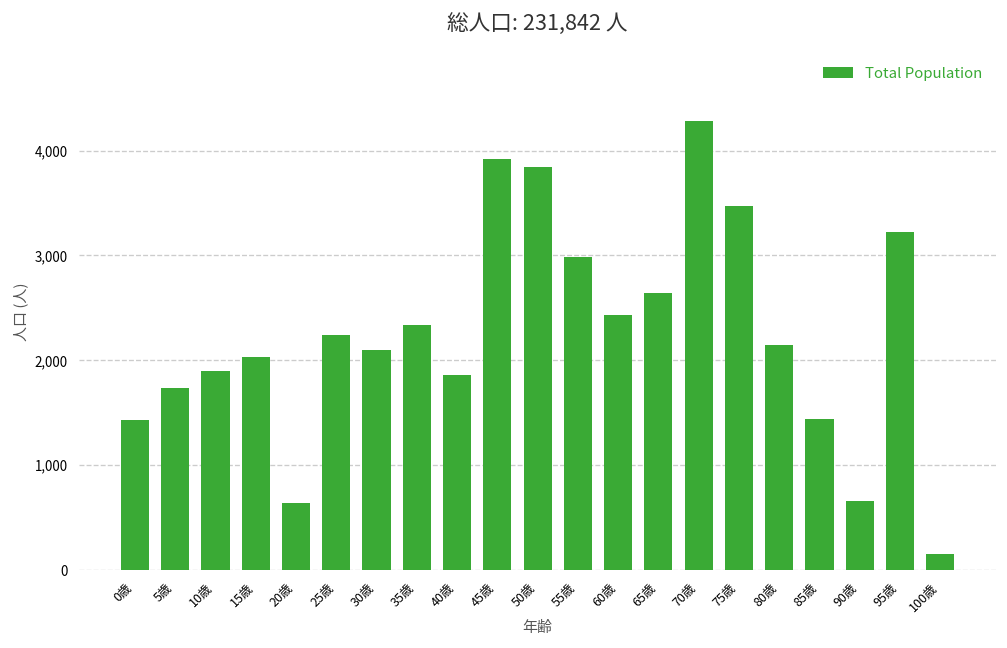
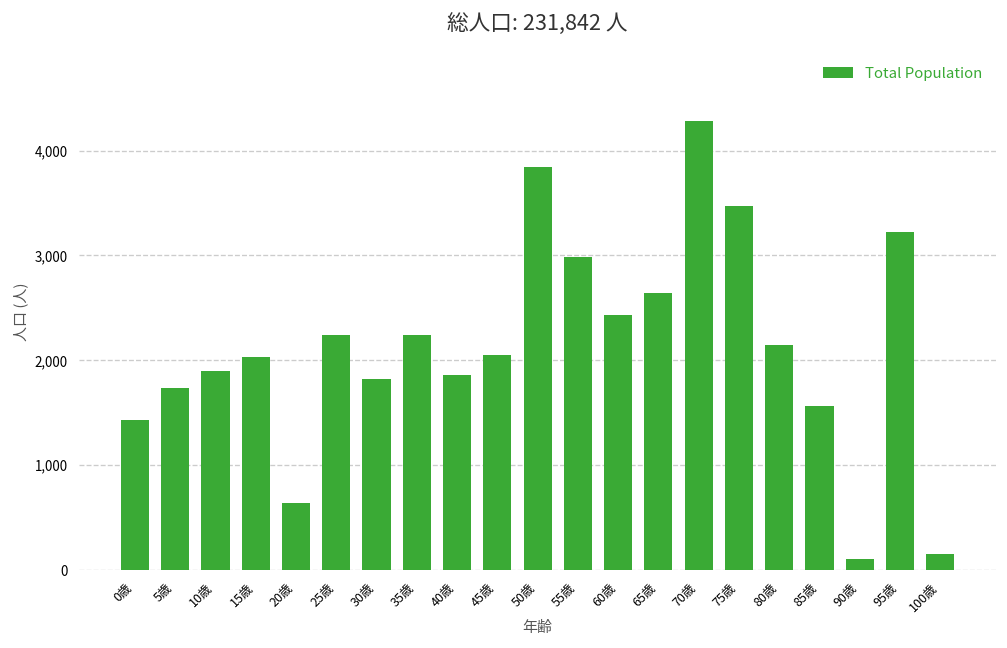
  {
    "0歳": "1,400",
    "5歳": "1,700",
    "10歳": "1,900",
    "15歳": "2,000",
    "20歳": "600",
    "25歳": "2,200",
-   "30歳": "2,100",
-   "35歳": "2,300",
+   "30歳": "1,800",
+   "35歳": "2,200",
    "40歳": "1,900",
-   "45歳": "3,900",
+   "45歳": "2,000",
    "50歳": "3,800",
    "55歳": "3,000",
    "60歳": "2,400",
    "65歳": "2,600",
    "70歳": "4,300",
    "75歳": "3,500",
    "80歳": "2,100",
-   "85歳": "1,400",
-   "90歳": "700",
+   "85歳": "1,600",
+   "90歳": "100",
    "95歳": "3,200",
    "100歳": "200"
  }
